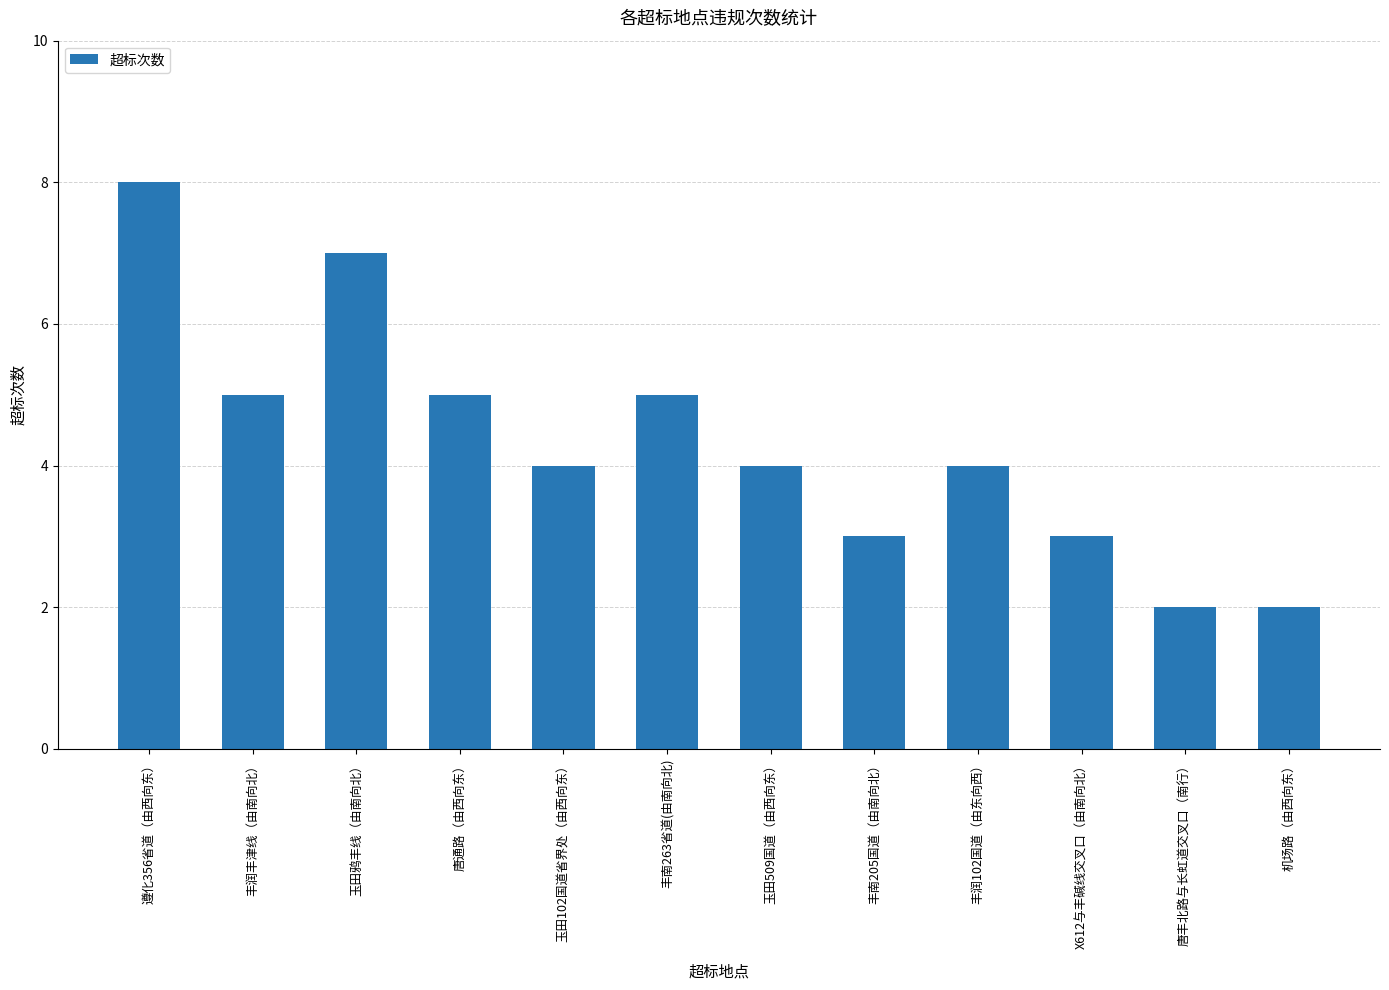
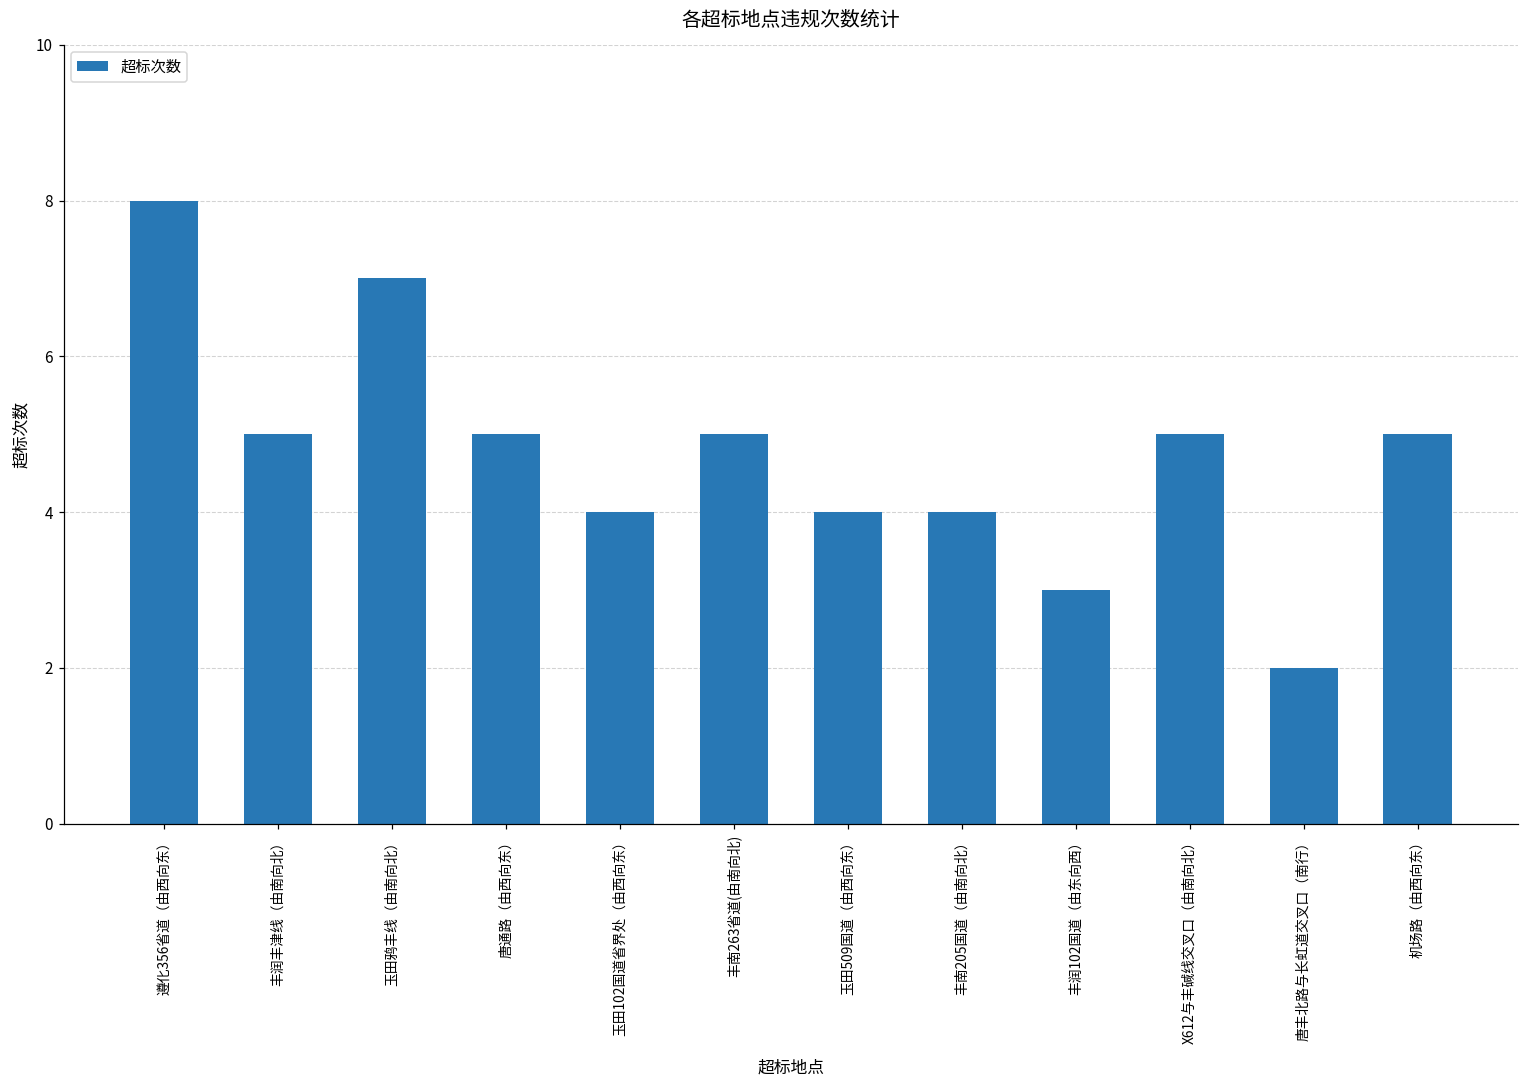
  {
    "遵化356省道（由西向东）": 8,
    "丰润丰津线（由南向北）": 5,
    "玉田鸦丰线（由南向北）": 7,
    "唐通路（由西向东）": 5,
    "玉田102国道省界处（由西向东）": 4,
    "丰南263省道(由南向北)": 5,
    "玉田509国道（由西向东）": 4,
-   "丰南205国道（由南向北）": 3,
-   "丰润102国道（由东向西）": 4,
-   "X612与丰碱线交叉口（由南向北）": 3,
+   "丰南205国道（由南向北）": 4,
+   "丰润102国道（由东向西）": 3,
+   "X612与丰碱线交叉口（由南向北）": 5,
    "唐丰北路与长虹道交叉口（南行）": 2,
-   "机场路（由西向东）": 2
+   "机场路（由西向东）": 5
  }
